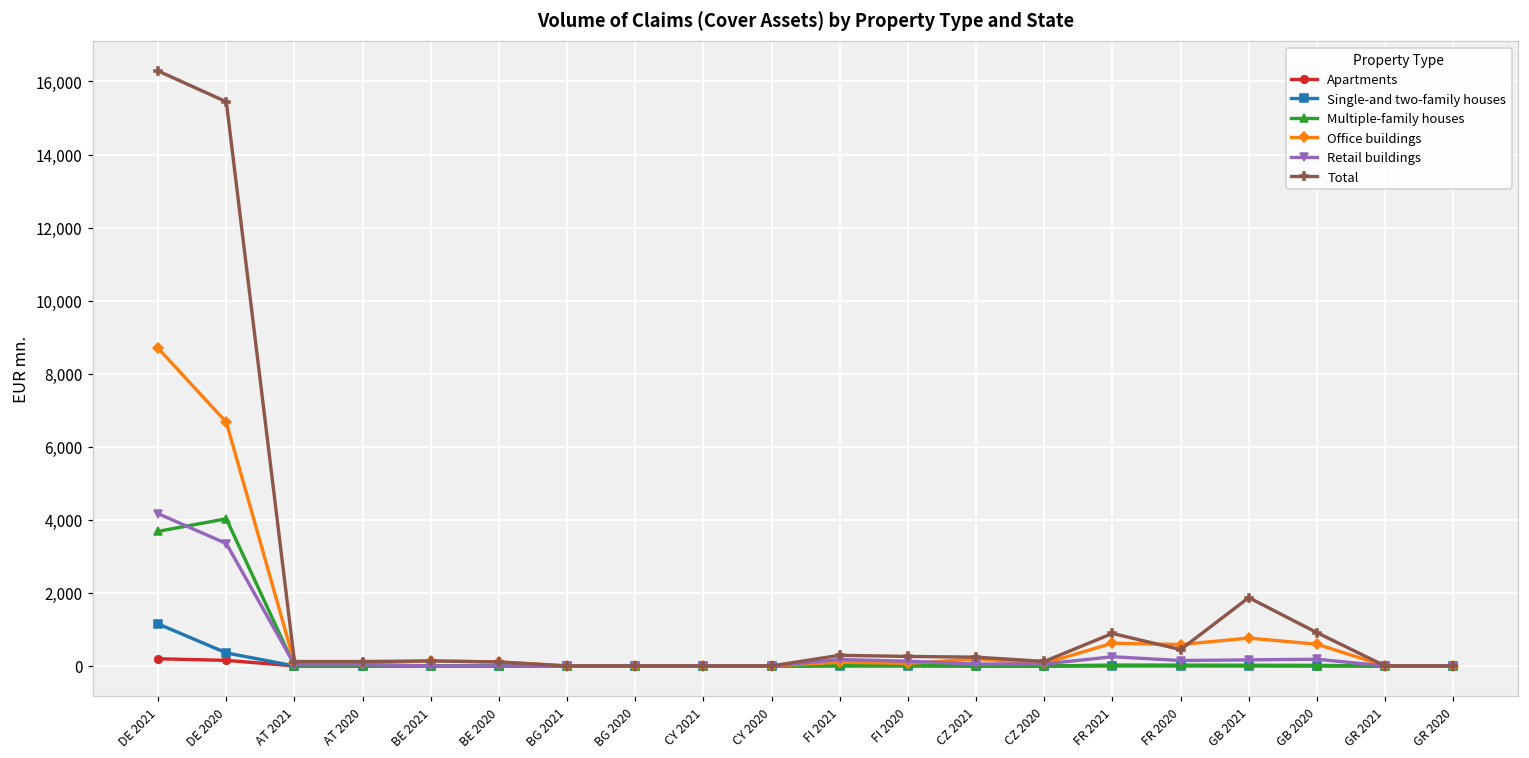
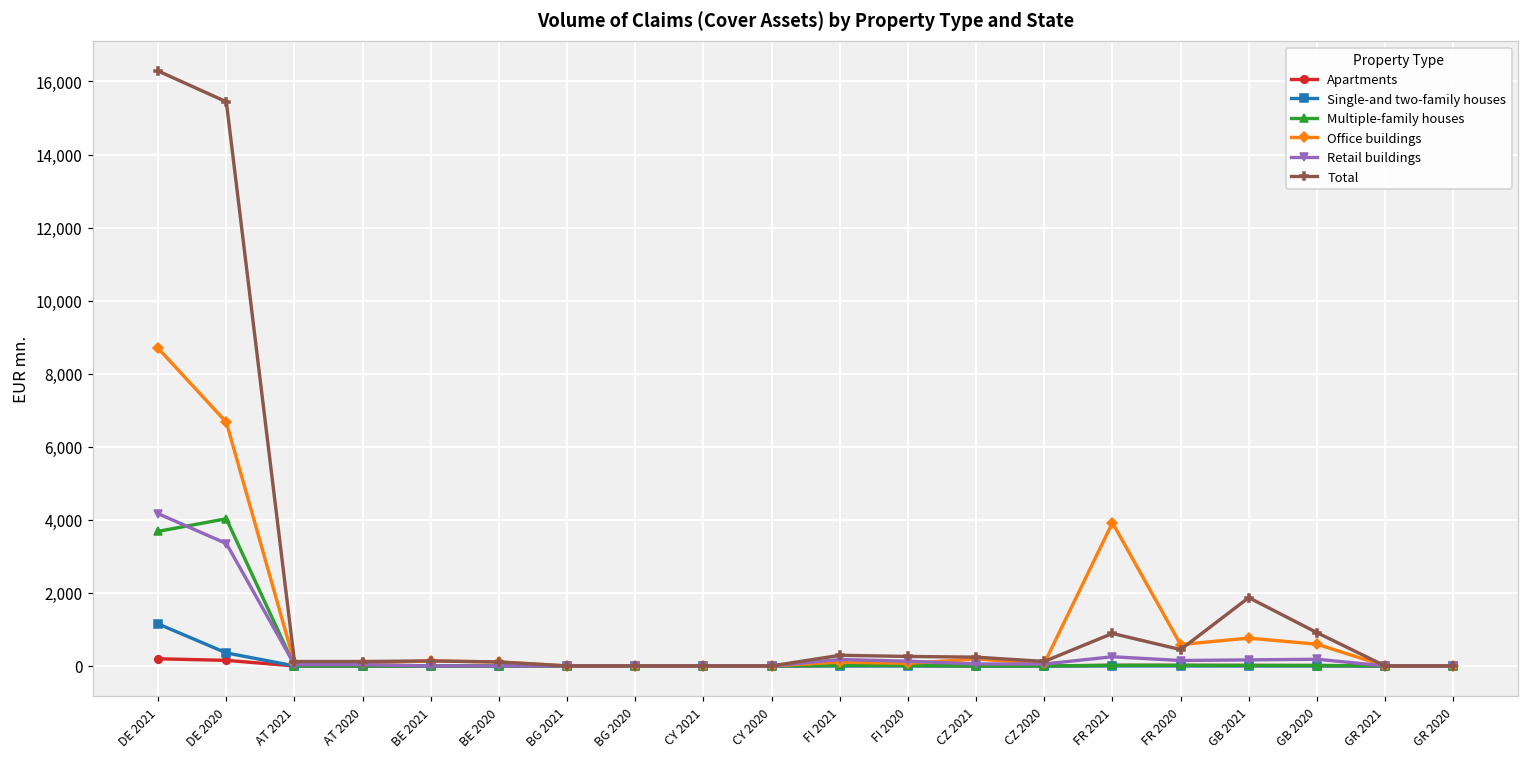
  {
    "Apartments": {
      "DE 2021": "200",
      "DE 2020": "200"
    },
    "Single-and two-family houses": {
      "DE 2021": "1,100",
      "DE 2020": "400"
    },
    "Multiple-family houses": {
      "DE 2021": "3,700",
      "DE 2020": "4,000"
    },
    "Office buildings": {
      "DE 2021": "8,700",
      "DE 2020": "6,700",
-     "FR 2021": "600",
+     "FR 2021": "3,900",
      "FR 2020": "600",
      "GB 2021": "800",
      "GB 2020": "600"
    },
    "Retail buildings": {
      "DE 2021": "4,200",
      "DE 2020": "3,400",
      "FR 2021": "300",
      "FR 2020": "100",
      "GB 2021": "200",
      "GB 2020": "200"
    },
    "Total": {
      "DE 2021": "16,300",
      "DE 2020": "15,400",
      "FI 2021": "300",
      "FI 2020": "300",
      "FR 2021": "900",
      "FR 2020": "400",
      "GB 2021": "1,900",
      "GB 2020": "900"
    }
  }
